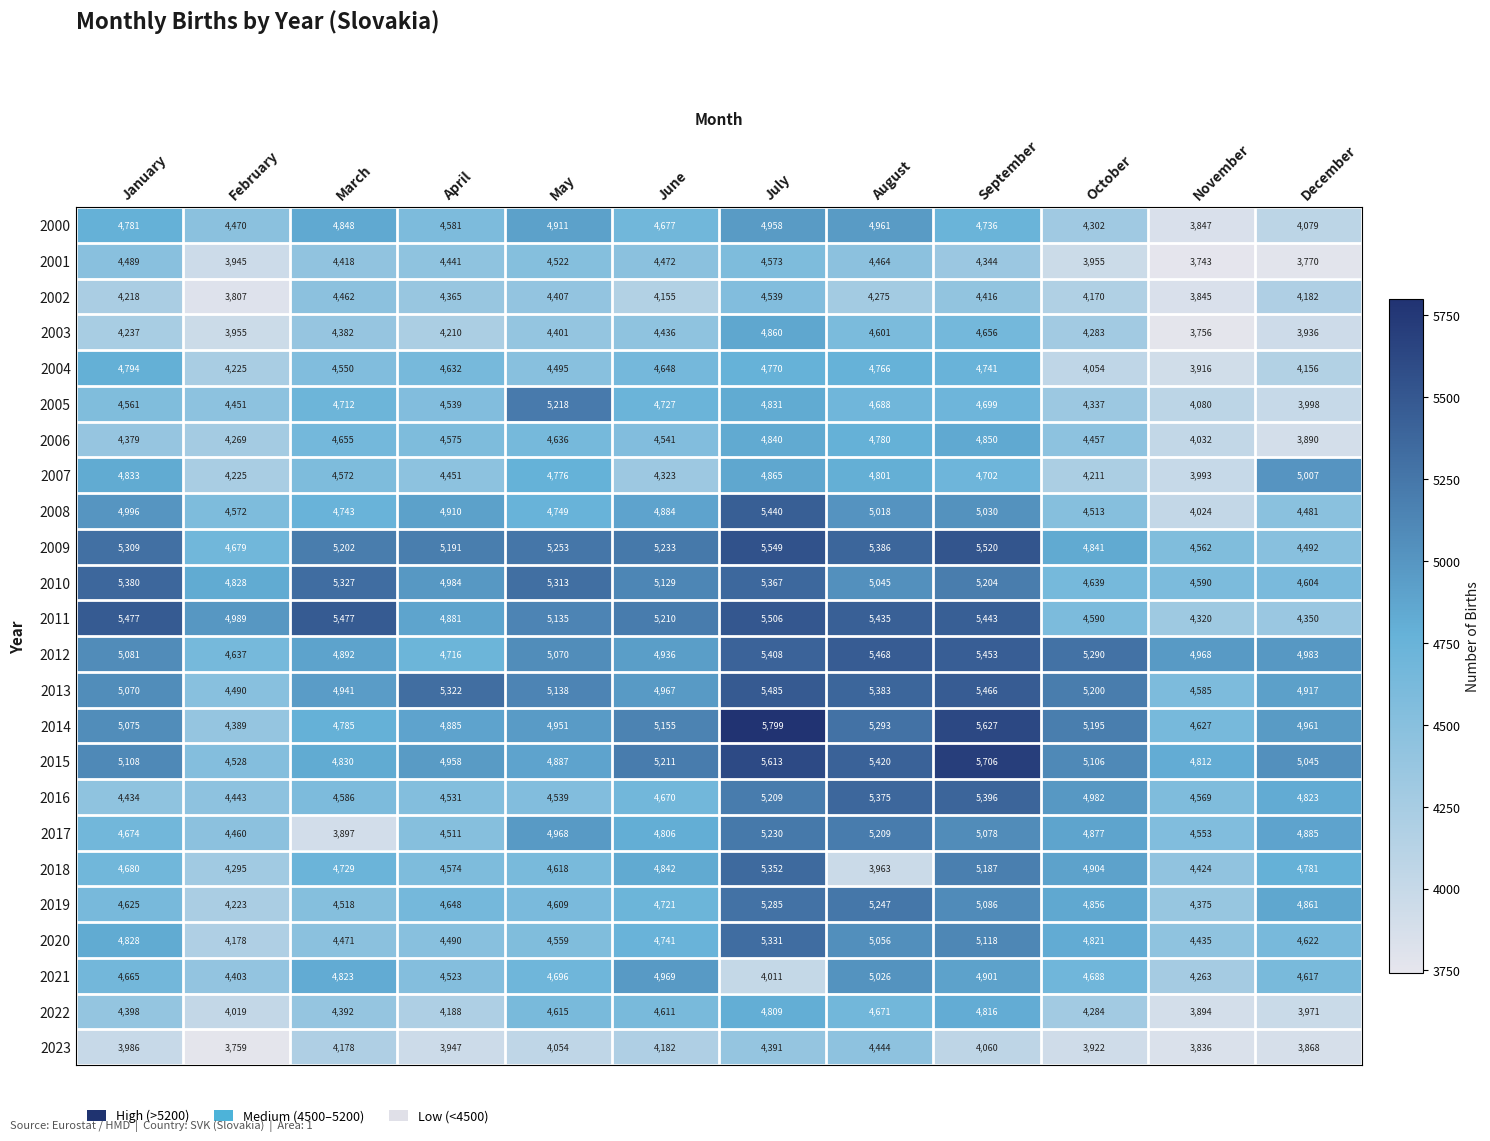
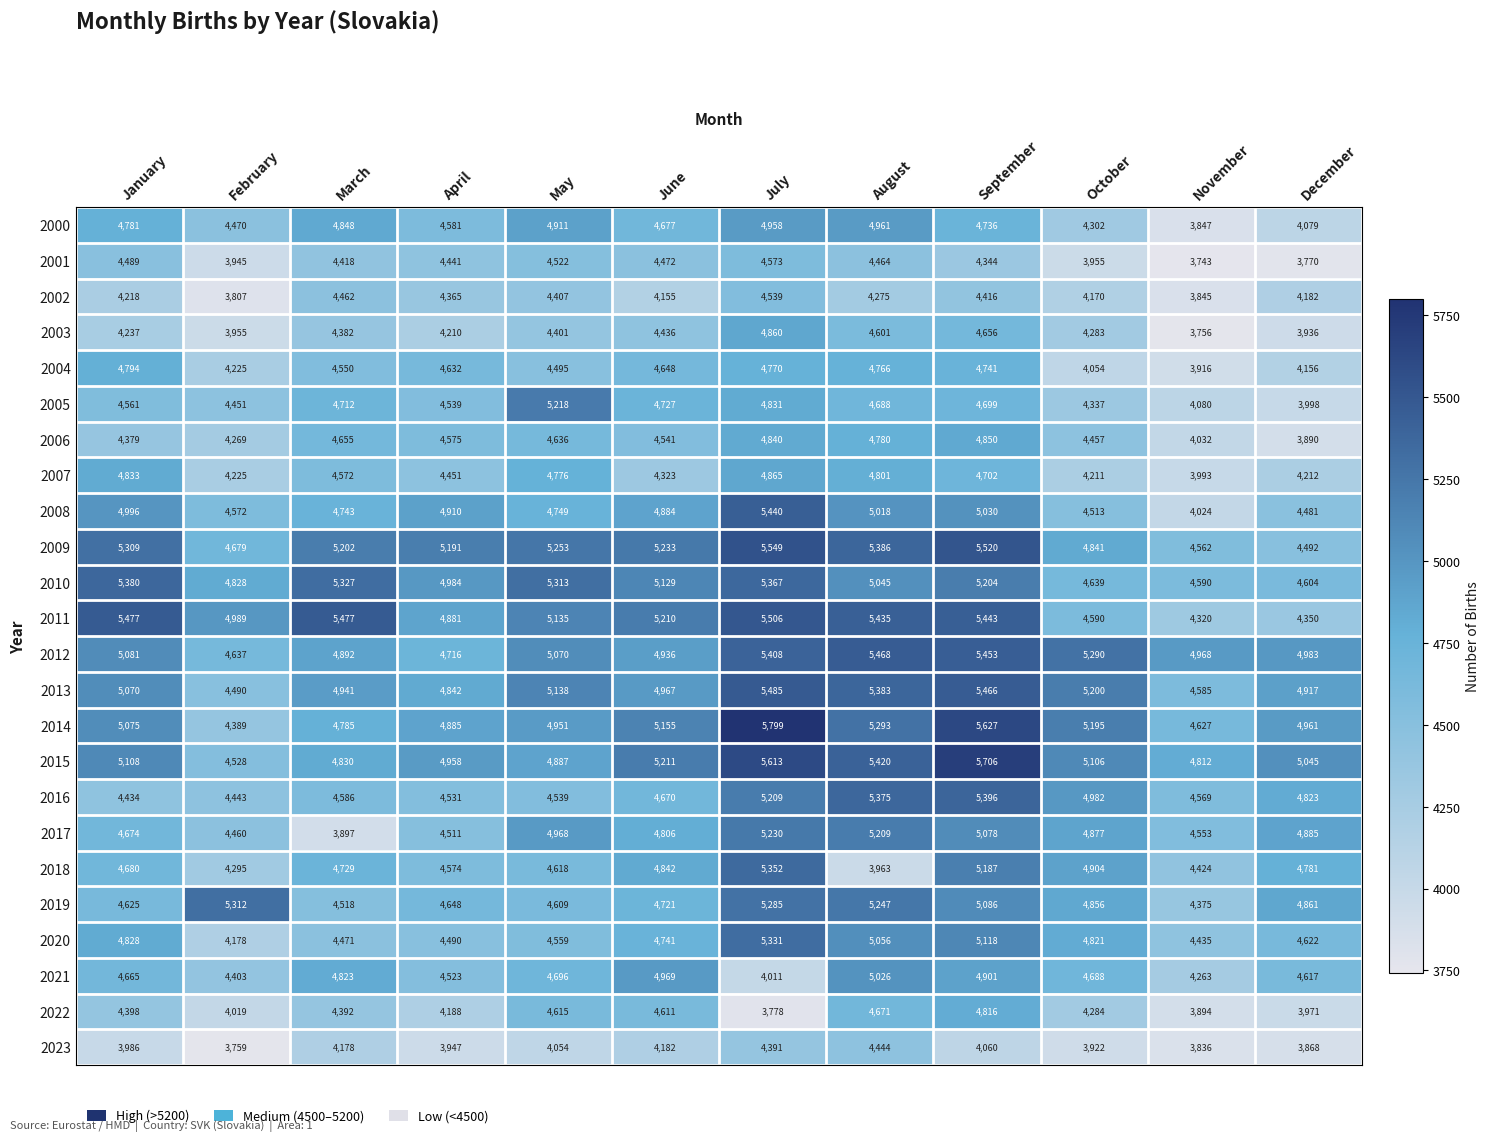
  {
    "2007": {
      "January": "4,833",
      "February": "4,225",
      "March": "4,572",
      "April": "4,451",
      "May": "4,776",
      "June": "4,323",
      "July": "4,865",
      "August": "4,801",
      "September": "4,702",
      "October": "4,211",
      "November": "3,993",
-     "December": "5,007"
+     "December": "4,212"
    },
    "2013": {
      "January": "5,070",
      "February": "4,490",
      "March": "4,941",
-     "April": "5,322",
+     "April": "4,842",
      "May": "5,138",
      "June": "4,967",
      "July": "5,485",
      "August": "5,383",
      "September": "5,466",
      "October": "5,200",
      "November": "4,585",
      "December": "4,917"
    },
    "2019": {
      "January": "4,625",
-     "February": "4,223",
+     "February": "5,312",
      "March": "4,518",
      "April": "4,648",
      "May": "4,609",
      "June": "4,721",
      "July": "5,285",
      "August": "5,247",
      "September": "5,086",
      "October": "4,856",
      "November": "4,375",
      "December": "4,861"
    },
    "2022": {
      "January": "4,398",
      "February": "4,019",
      "March": "4,392",
      "April": "4,188",
      "May": "4,615",
      "June": "4,611",
-     "July": "4,809",
+     "July": "3,778",
      "August": "4,671",
      "September": "4,816",
      "October": "4,284",
      "November": "3,894",
      "December": "3,971"
    }
  }
